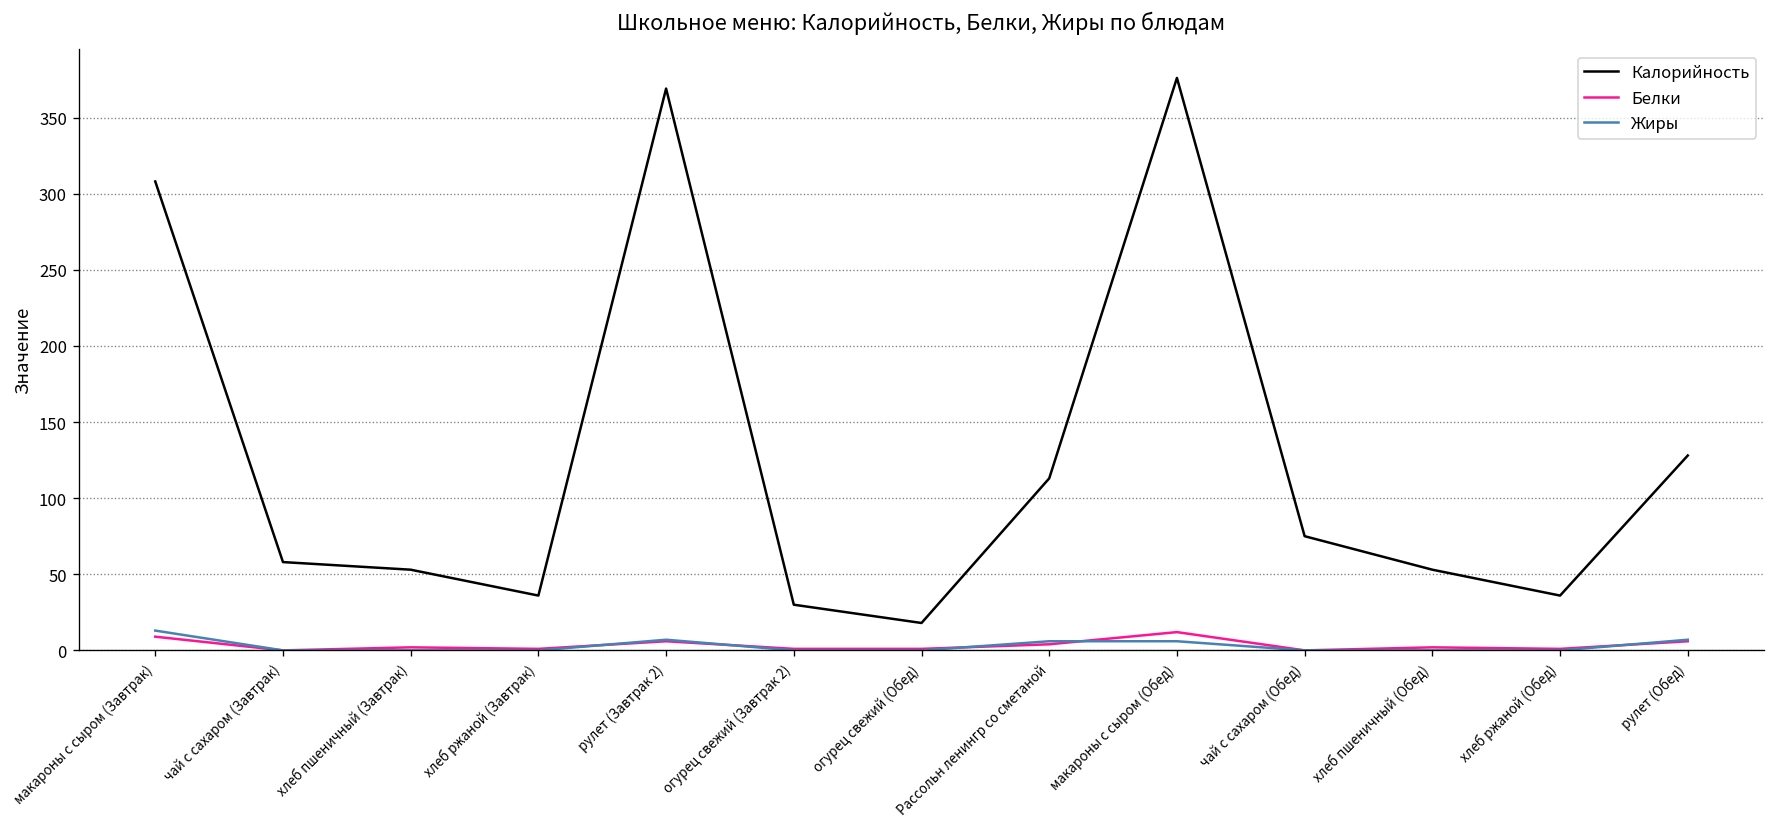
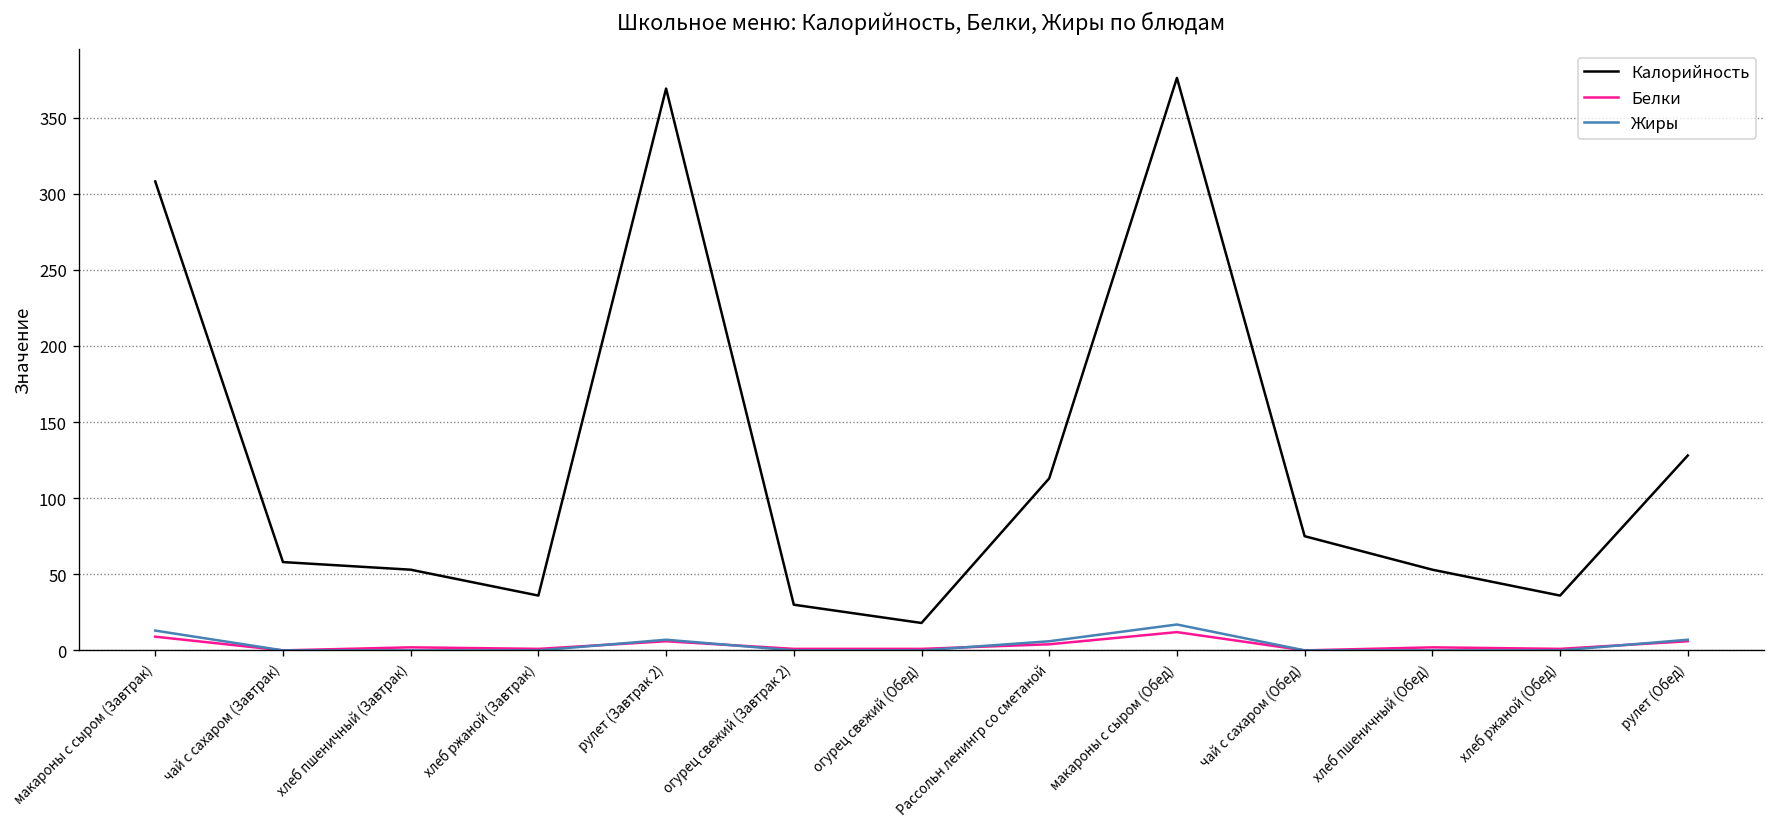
  {
    "Калорийность": {
      "макароны с сыром (Завтрак)": 308,
      "чай с сахаром (Завтрак)": 58,
      "хлеб пшеничный (Завтрак)": 53,
      "хлеб ржаной (Завтрак)": 36,
      "рулет (Завтрак 2)": 369,
      "огурец свежий (Завтрак 2)": 30,
      "огурец свежий (Обед)": 18,
      "Рассольн ленингр со сметаной": 113,
      "макароны с сыром (Обед)": 376,
      "чай с сахаром (Обед)": 75,
      "хлеб пшеничный (Обед)": 53,
      "хлеб ржаной (Обед)": 36,
      "рулет (Обед)": 128
    },
    "Белки": {
      "макароны с сыром (Завтрак)": 9,
      "макароны с сыром (Обед)": 12
    },
    "Жиры": {
      "макароны с сыром (Завтрак)": 13,
-     "макароны с сыром (Обед)": 6
+     "макароны с сыром (Обед)": 17
    }
  }
